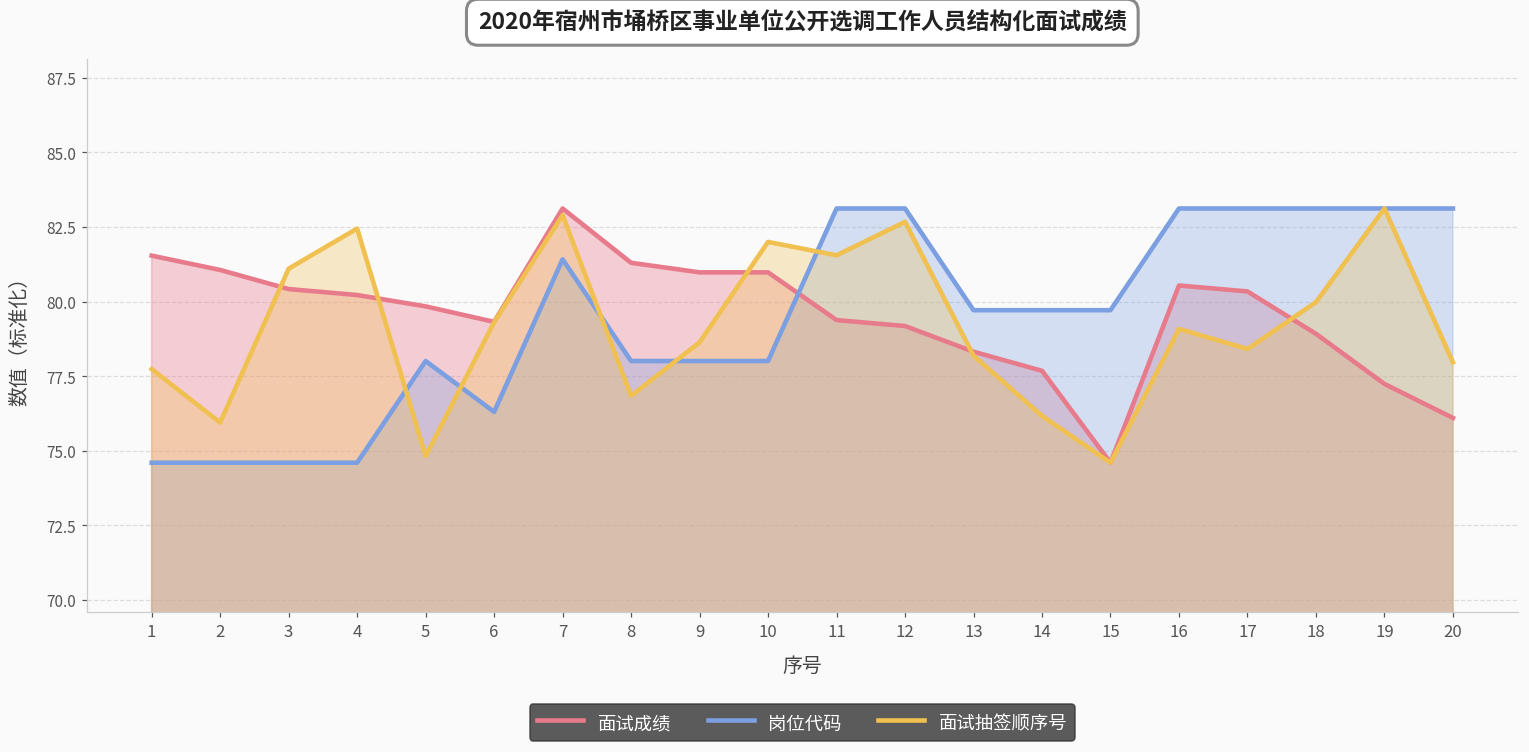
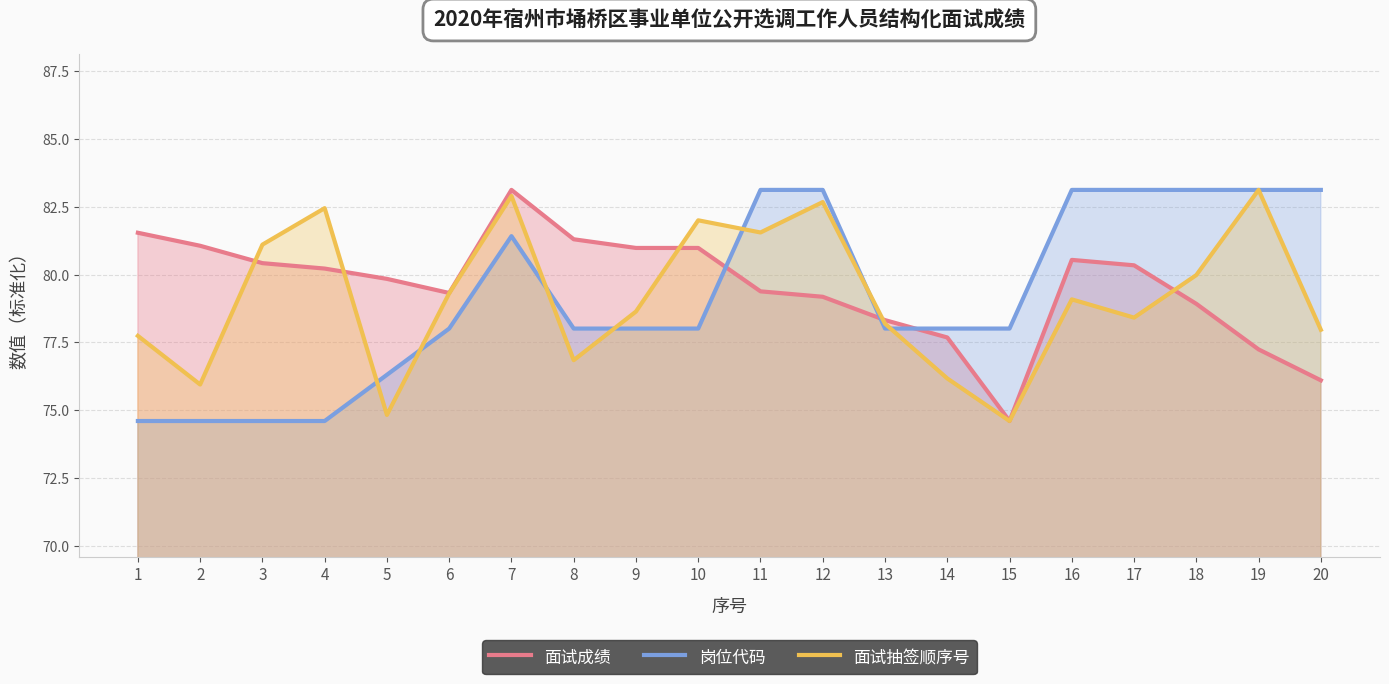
  {
    "岗位代码": {
      "1": 74.6,
      "2": 74.6,
      "3": 74.6,
      "4": 74.6,
-     "5": 78.0,
-     "6": 76.3,
+     "5": 76.3,
+     "6": 78.0,
      "7": 81.4,
      "8": 78.0,
      "9": 78.0,
      "10": 78.0,
      "11": 83.1,
      "12": 83.1,
-     "13": 79.7,
-     "14": 79.7,
-     "15": 79.7,
+     "13": 78.0,
+     "14": 78.0,
+     "15": 78.0,
      "16": 83.1,
      "17": 83.1,
      "18": 83.1,
      "20": 83.1
    }
  }
